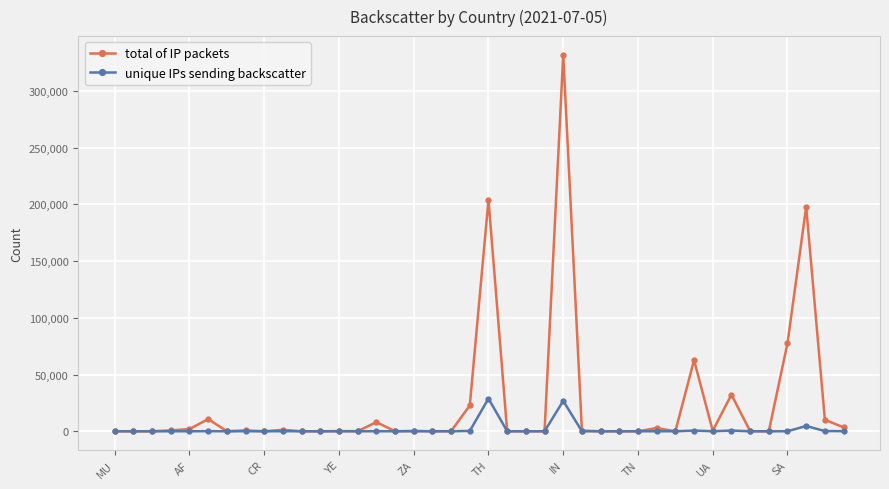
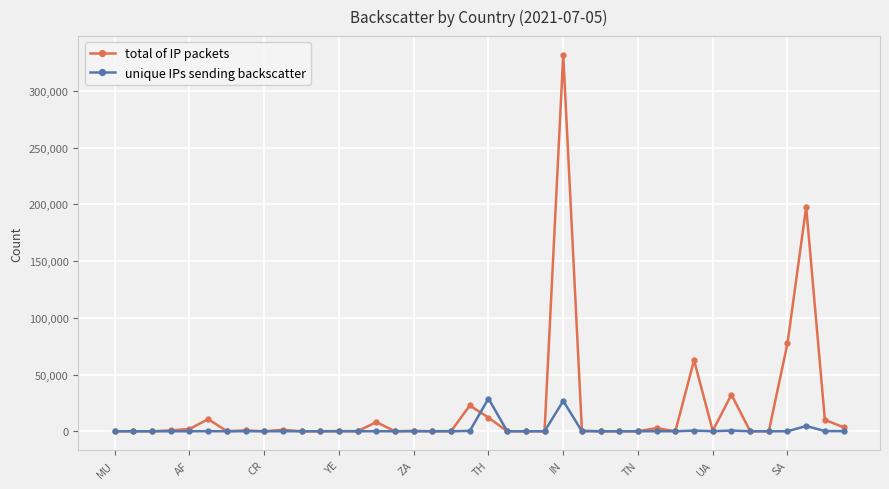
  {
    "total of IP packets": {
-     "TH": "204,000",
+     "TH": "12,000",
      "IN": "332,000",
      "SA": "78,000"
    },
    "unique IPs sending backscatter": {
      "TH": "29,000",
      "IN": "27,000",
      "SA": "0"
    }
  }
